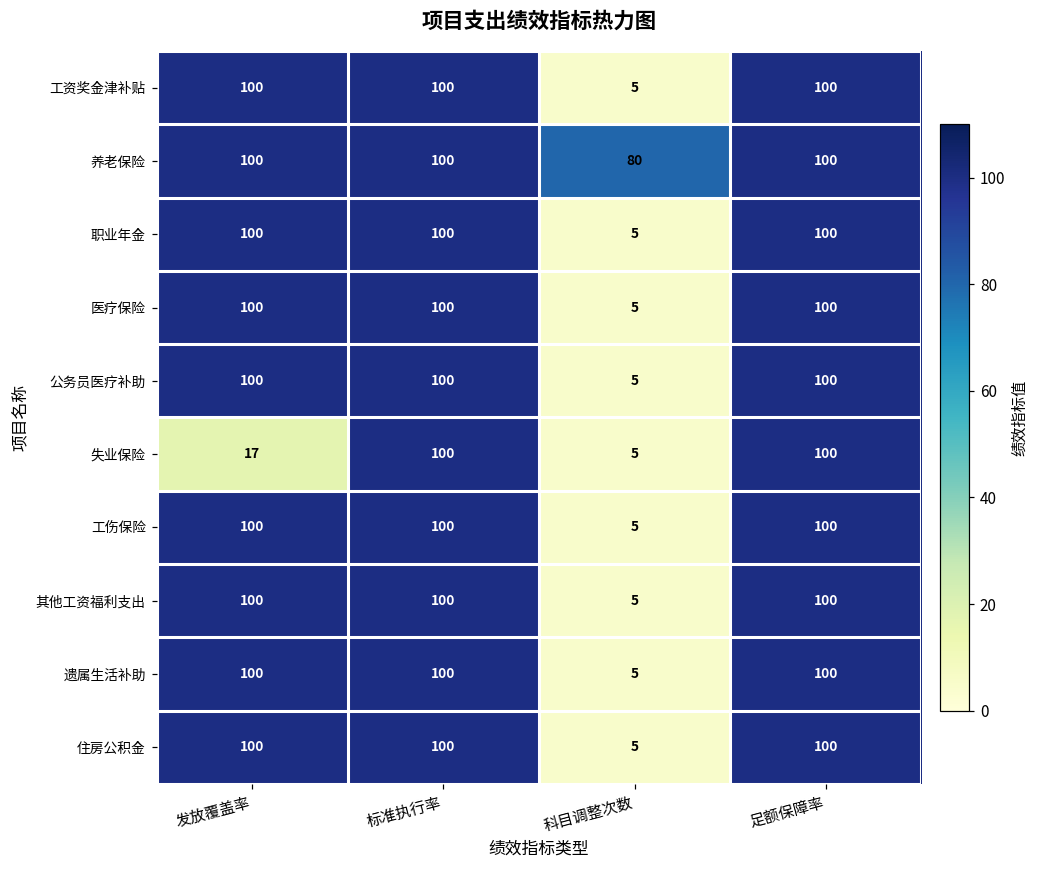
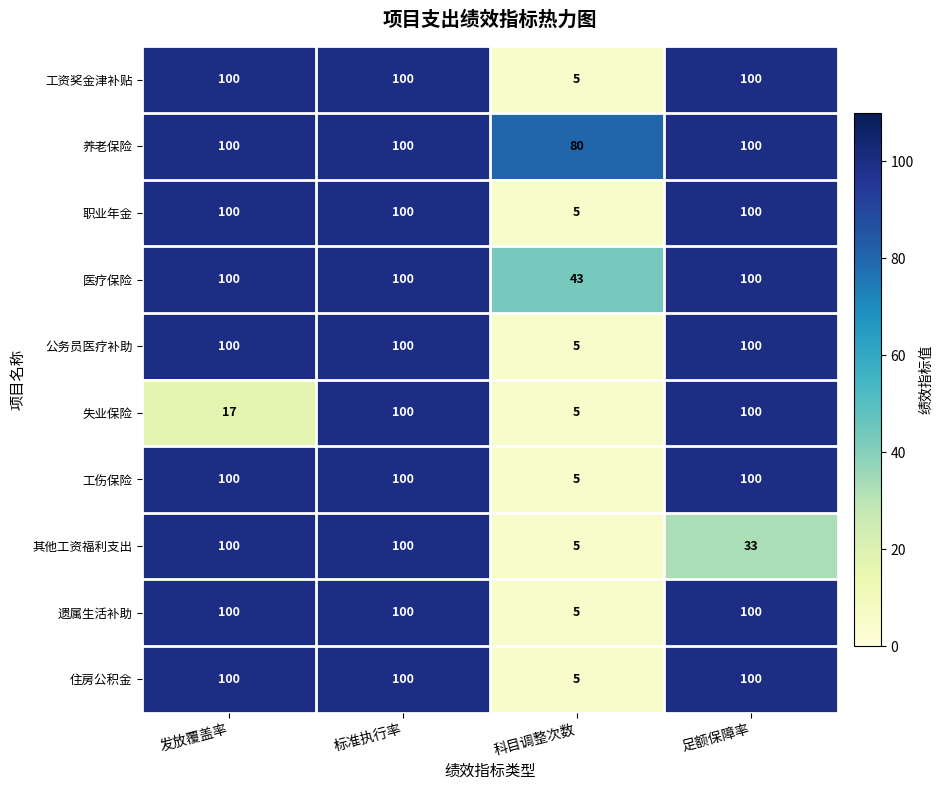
  {
    "工资奖金津补贴": {
      "发放覆盖率": 100,
      "标准执行率": 100,
      "科目调整次数": 5,
      "足额保障率": 100
    },
    "养老保险": {
      "发放覆盖率": 100,
      "标准执行率": 100,
      "科目调整次数": 80,
      "足额保障率": 100
    },
    "职业年金": {
      "发放覆盖率": 100,
      "标准执行率": 100,
      "科目调整次数": 5,
      "足额保障率": 100
    },
    "医疗保险": {
      "发放覆盖率": 100,
      "标准执行率": 100,
-     "科目调整次数": 5,
+     "科目调整次数": 43,
      "足额保障率": 100
    },
    "公务员医疗补助": {
      "发放覆盖率": 100,
      "标准执行率": 100,
      "科目调整次数": 5,
      "足额保障率": 100
    },
    "失业保险": {
      "发放覆盖率": 17,
      "标准执行率": 100,
      "科目调整次数": 5,
      "足额保障率": 100
    },
    "工伤保险": {
      "发放覆盖率": 100,
      "标准执行率": 100,
      "科目调整次数": 5,
      "足额保障率": 100
    },
    "其他工资福利支出": {
      "发放覆盖率": 100,
      "标准执行率": 100,
      "科目调整次数": 5,
-     "足额保障率": 100
+     "足额保障率": 33
    },
    "遗属生活补助": {
      "发放覆盖率": 100,
      "标准执行率": 100,
      "科目调整次数": 5,
      "足额保障率": 100
    },
    "住房公积金": {
      "发放覆盖率": 100,
      "标准执行率": 100,
      "科目调整次数": 5,
      "足额保障率": 100
    }
  }
